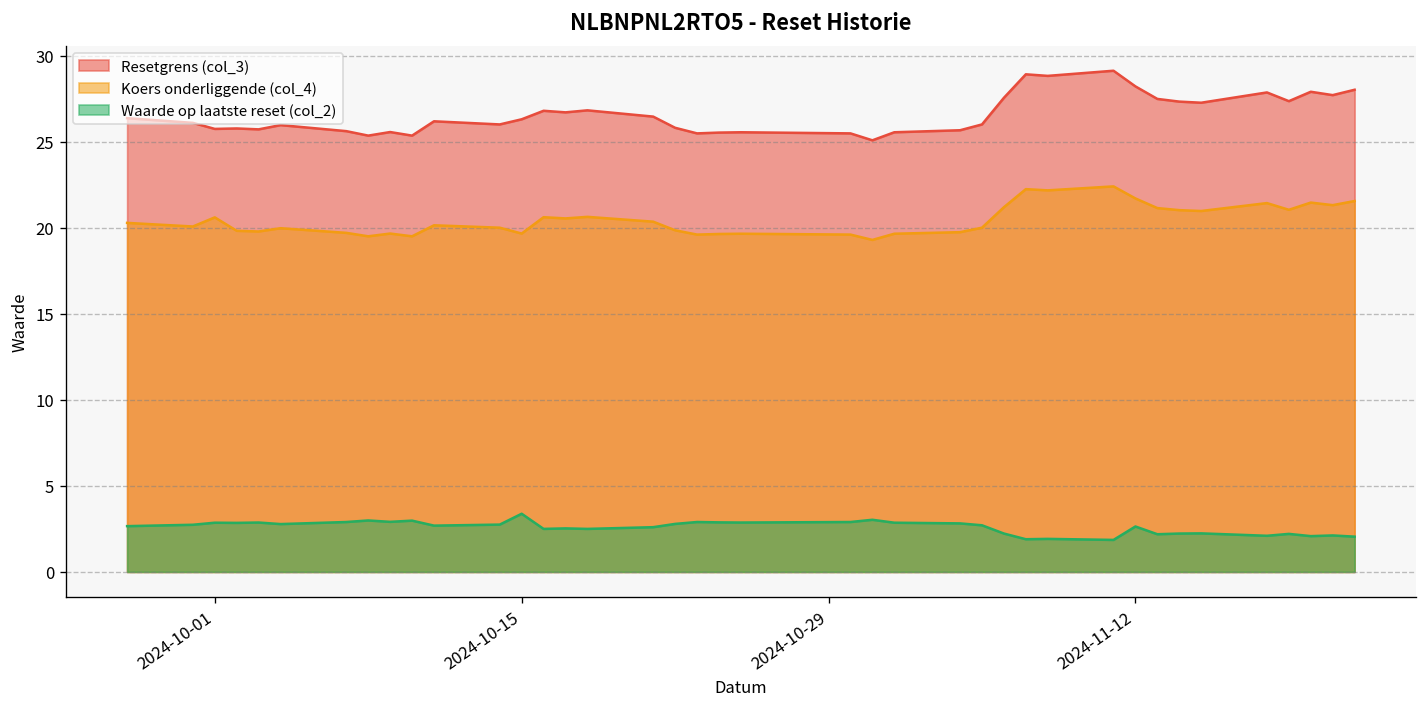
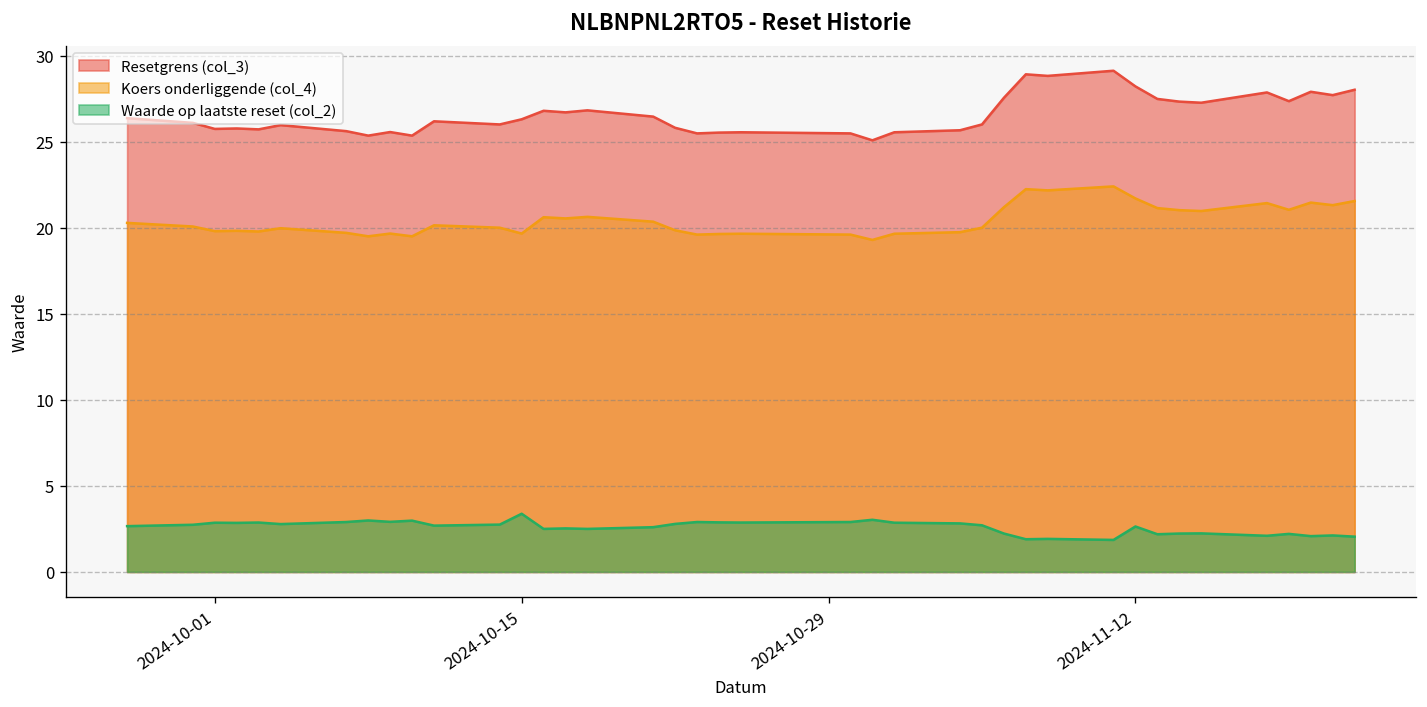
  {
    "Resetgrens (col_3)": {
      "2024-10-01": 25.7,
      "2024-10-15": 26.3,
      "2024-11-12": 28.2
    },
    "Koers onderliggende (col_4)": {
-     "2024-10-01": 20.6,
+     "2024-10-01": 19.8,
      "2024-10-15": 19.7,
      "2024-11-12": 21.7
    },
    "Waarde op laatste reset (col_2)": {
      "2024-10-01": 2.9,
      "2024-10-15": 3.4,
      "2024-11-12": 2.6
    }
  }
